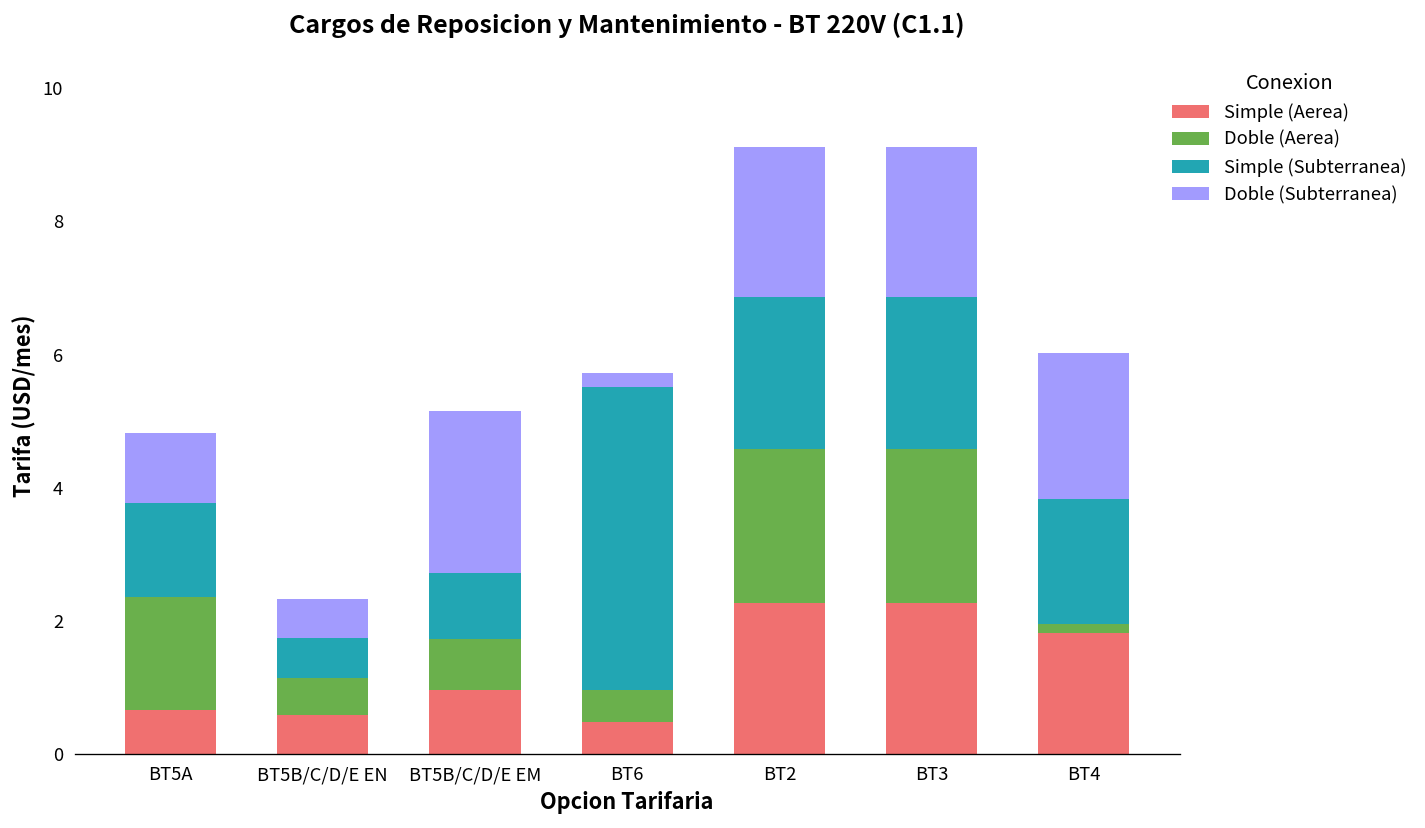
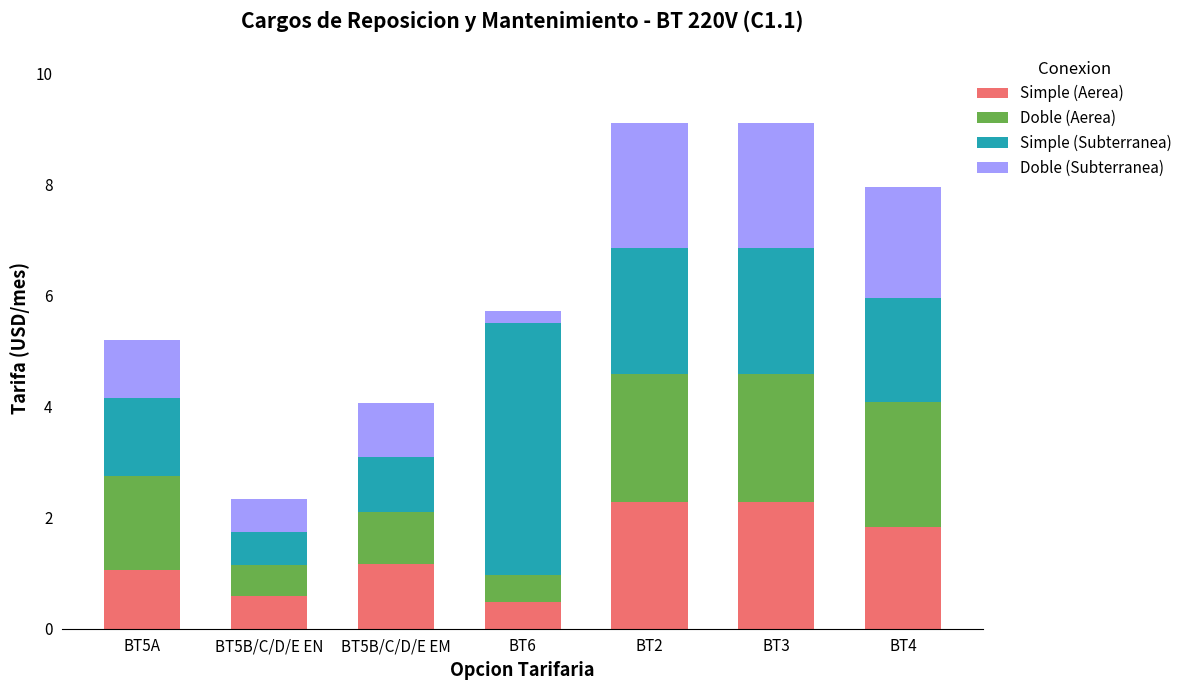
  {
    "Simple (Aerea)": {
-     "BT5A": 0.7,
+     "BT5A": 1.1,
      "BT5B/C/D/E EN": 0.6,
-     "BT5B/C/D/E EM": 1.0,
+     "BT5B/C/D/E EM": 1.2,
      "BT6": 0.5,
      "BT2": 2.3,
      "BT3": 2.3,
      "BT4": 1.8
    },
    "Doble (Aerea)": {
      "BT5A": 1.7,
      "BT5B/C/D/E EN": 0.6,
-     "BT5B/C/D/E EM": 0.8,
+     "BT5B/C/D/E EM": 0.9,
      "BT6": 0.5,
      "BT2": 2.3,
      "BT3": 2.3,
-     "BT4": 0.1
+     "BT4": 2.3
    },
    "Simple (Subterranea)": {
      "BT5A": 1.4,
      "BT5B/C/D/E EN": 0.6,
      "BT5B/C/D/E EM": 1.0,
      "BT6": 4.6,
      "BT2": 2.3,
      "BT3": 2.3,
      "BT4": 1.9
    },
    "Doble (Subterranea)": {
      "BT5A": 1.1,
      "BT5B/C/D/E EN": 0.6,
-     "BT5B/C/D/E EM": 2.4,
+     "BT5B/C/D/E EM": 1.0,
      "BT6": 0.2,
      "BT2": 2.2,
      "BT3": 2.2,
-     "BT4": 2.2
+     "BT4": 2.0
    }
  }
